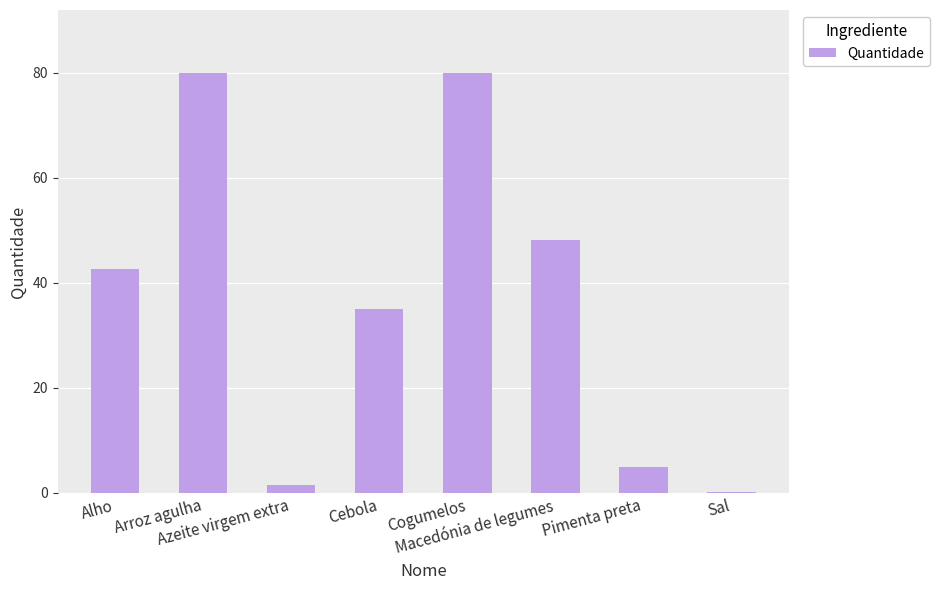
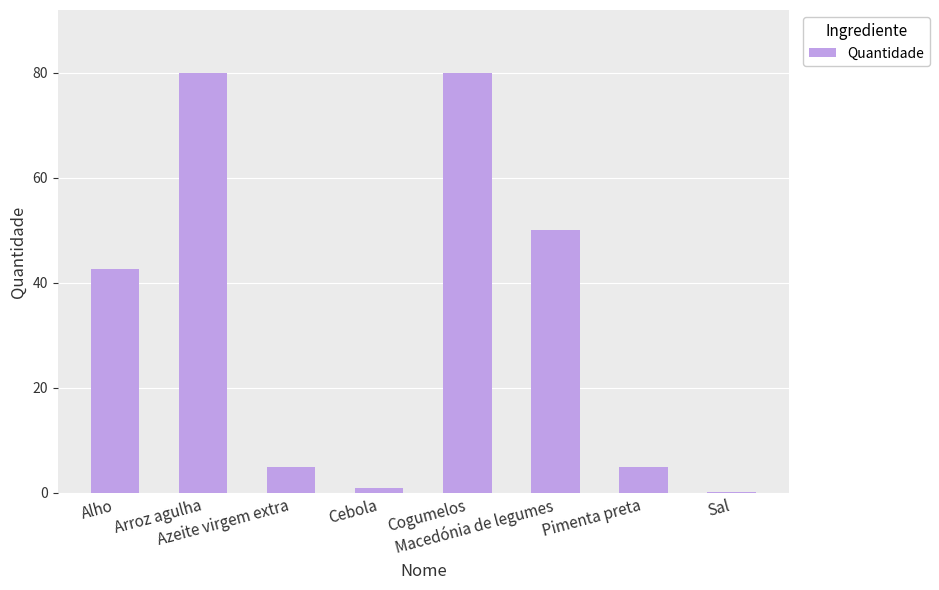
  {
    "Alho": 43,
    "Arroz agulha": 80,
-   "Azeite virgem extra": 2,
-   "Cebola": 35,
+   "Azeite virgem extra": 5,
+   "Cebola": 1,
    "Cogumelos": 80,
-   "Macedónia de legumes": 48,
+   "Macedónia de legumes": 50,
    "Pimenta preta": 5
  }
